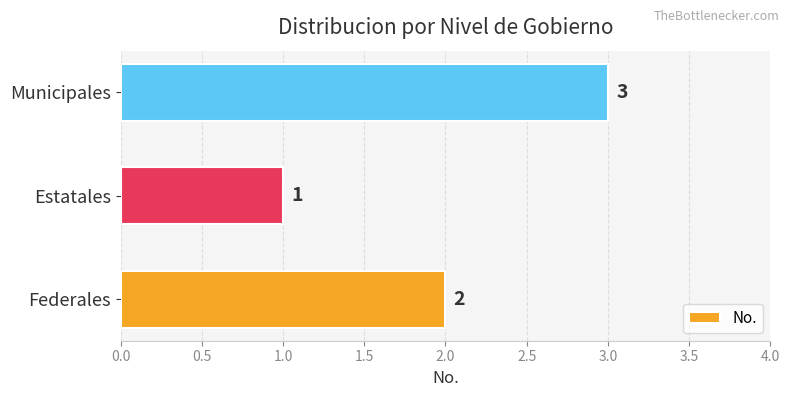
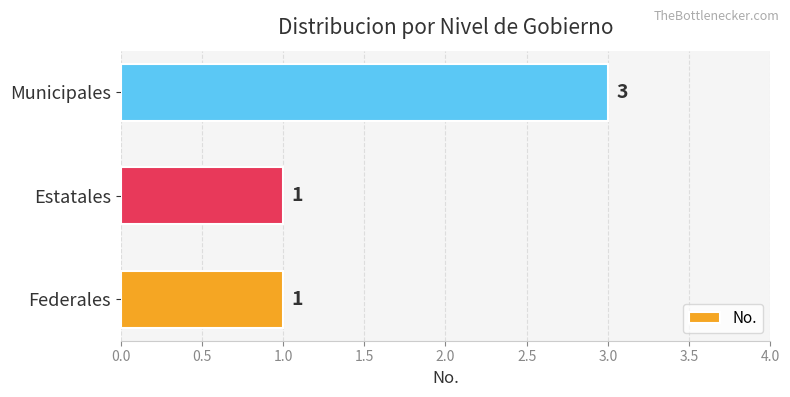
  {
    "Municipales": 3,
    "Estatales": 1,
-   "Federales": 2
+   "Federales": 1
  }
